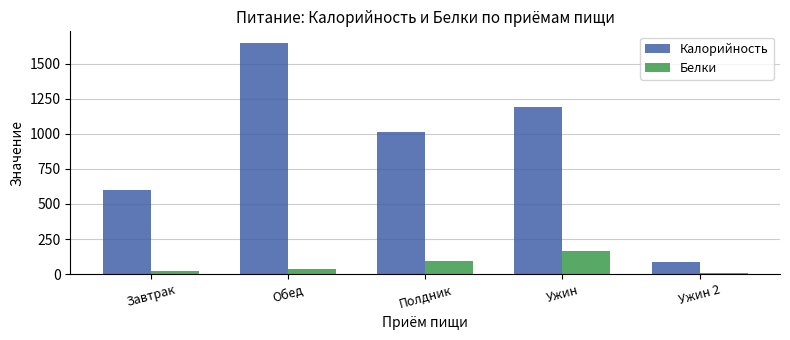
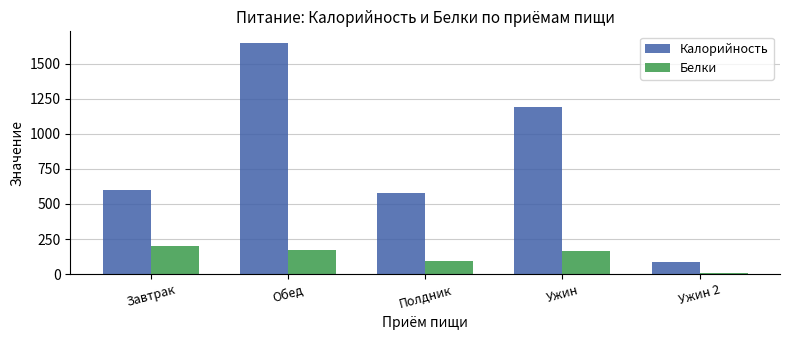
  {
    "Калорийность": {
      "Завтрак": 600,
      "Обед": 1650,
-     "Полдник": 1010,
+     "Полдник": 580,
      "Ужин": 1190,
      "Ужин 2": 90
    },
    "Белки": {
-     "Завтрак": 20,
-     "Обед": 40,
+     "Завтрак": 200,
+     "Обед": 170,
      "Полдник": 100,
      "Ужин": 160
    }
  }
